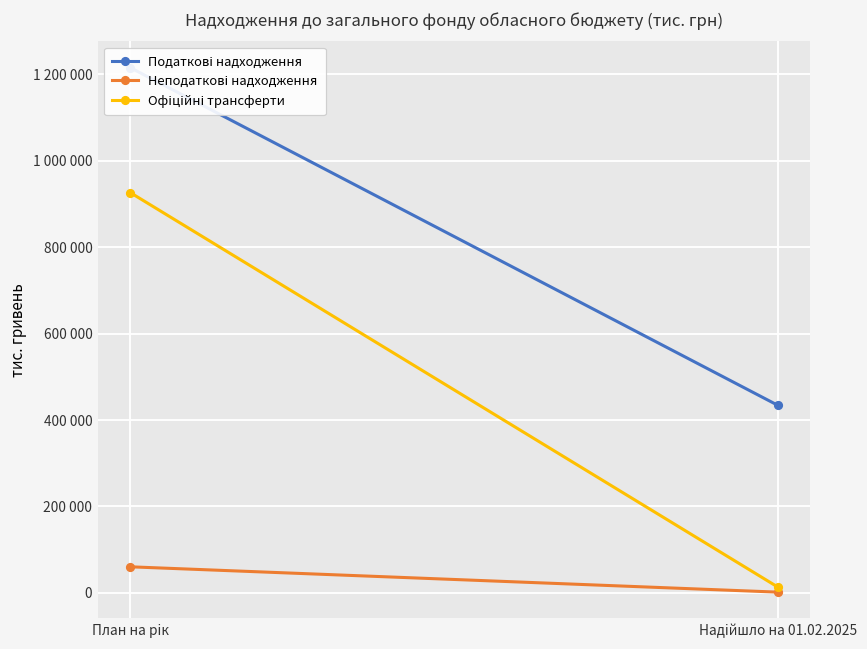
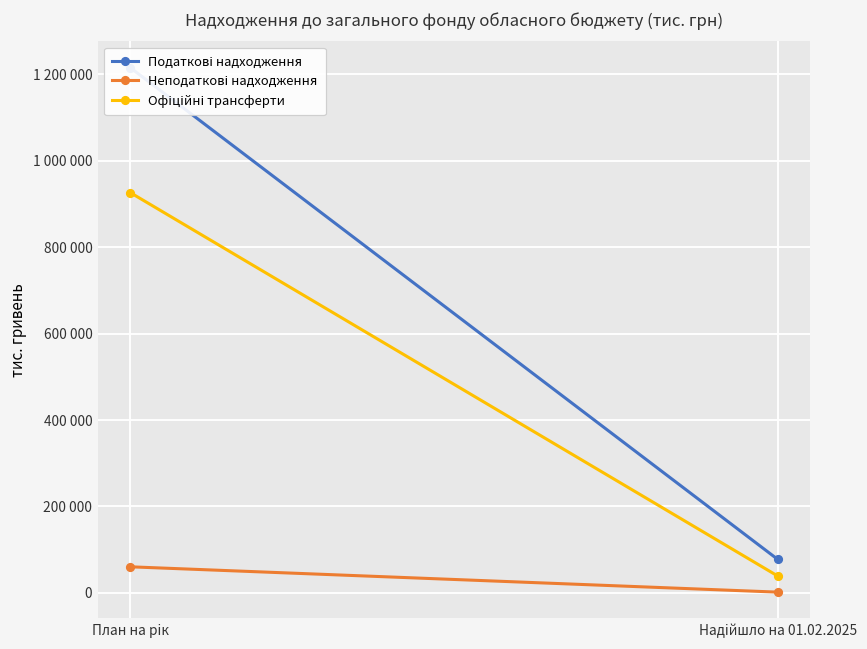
  {
    "Податкові надходження": {
-     "Надійшло на 01.02.2025": 430000
+     "Надійшло на 01.02.2025": 80000
    },
    "Неподаткові надходження": {
      "План на рік": 60000,
      "Надійшло на 01.02.2025": 0
    },
    "Офіційні трансферти": {
      "План на рік": 930000,
-     "Надійшло на 01.02.2025": 10000
+     "Надійшло на 01.02.2025": 40000
    }
  }
